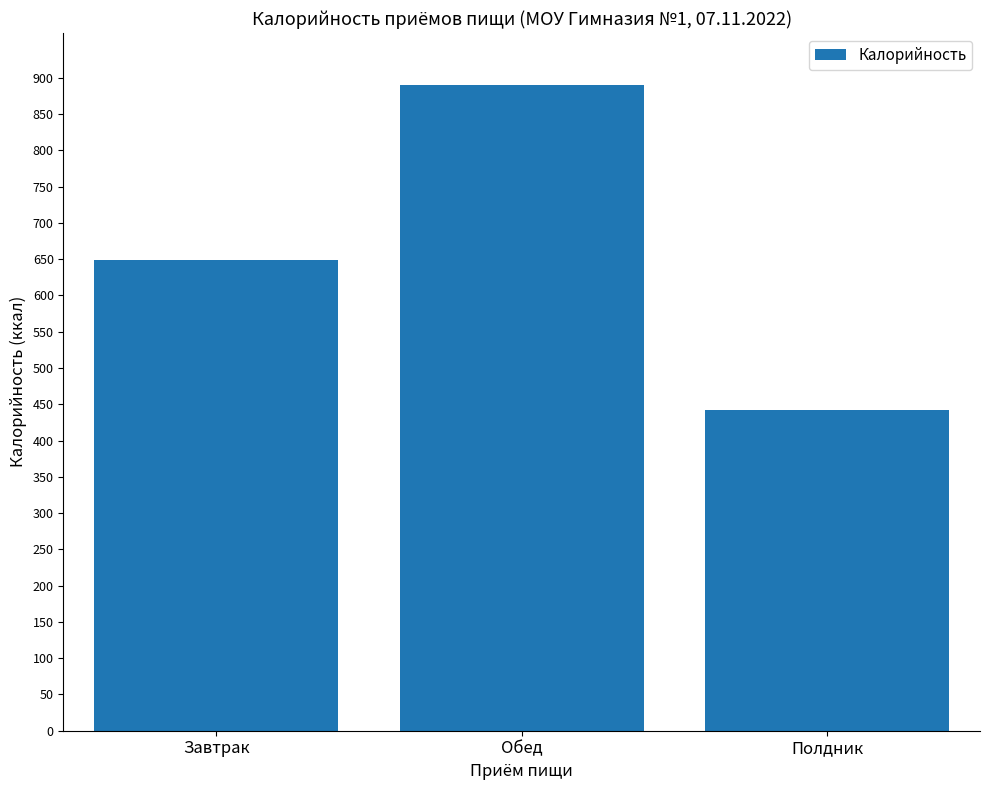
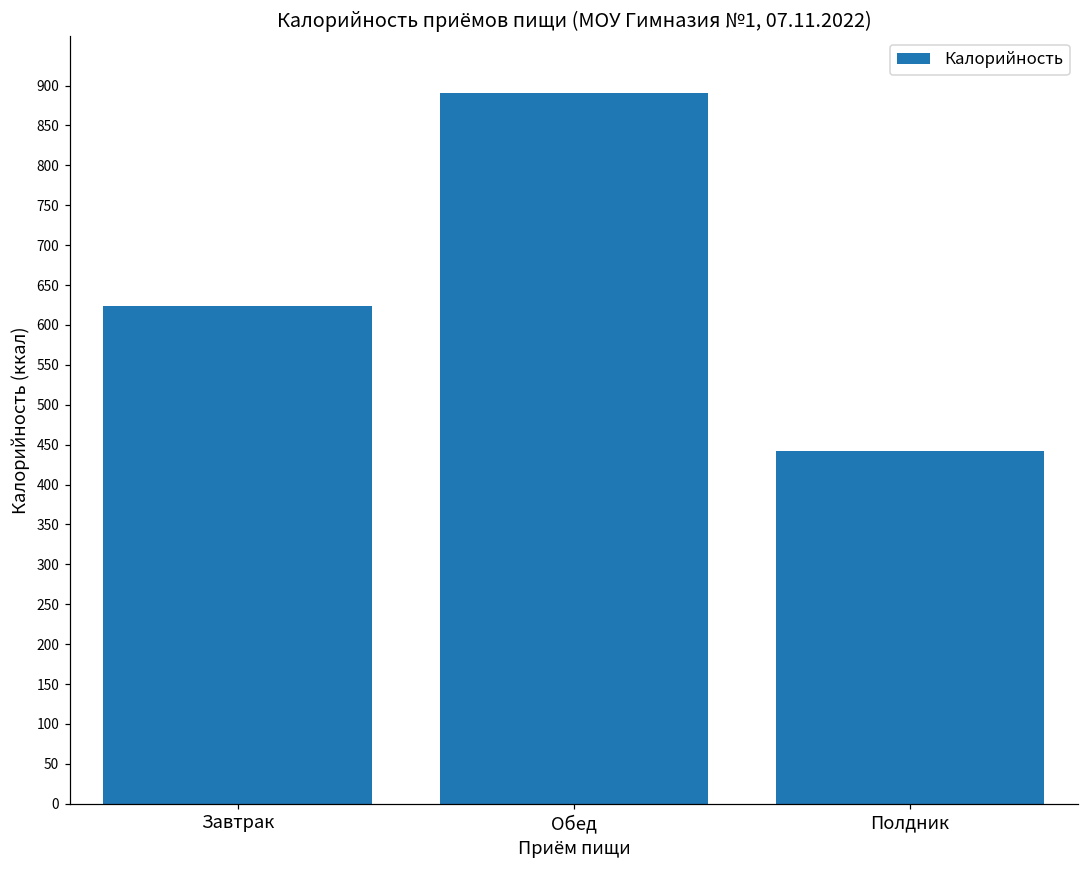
  {
-   "Завтрак": 650,
+   "Завтрак": 620,
    "Обед": 890,
    "Полдник": 440
  }
